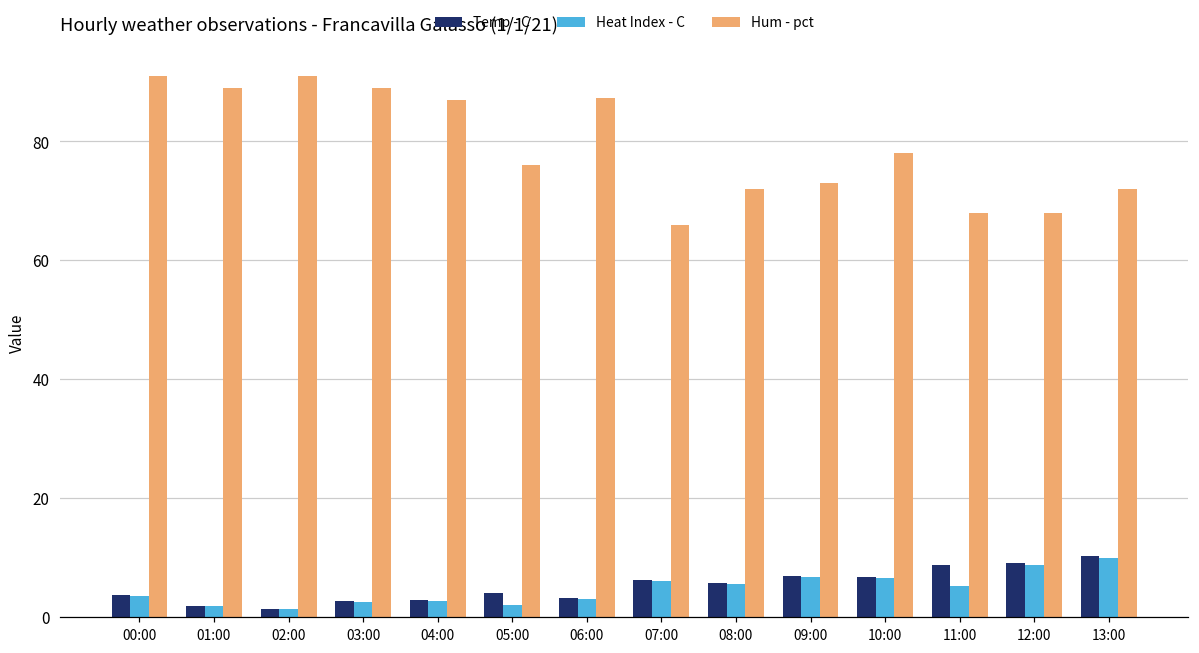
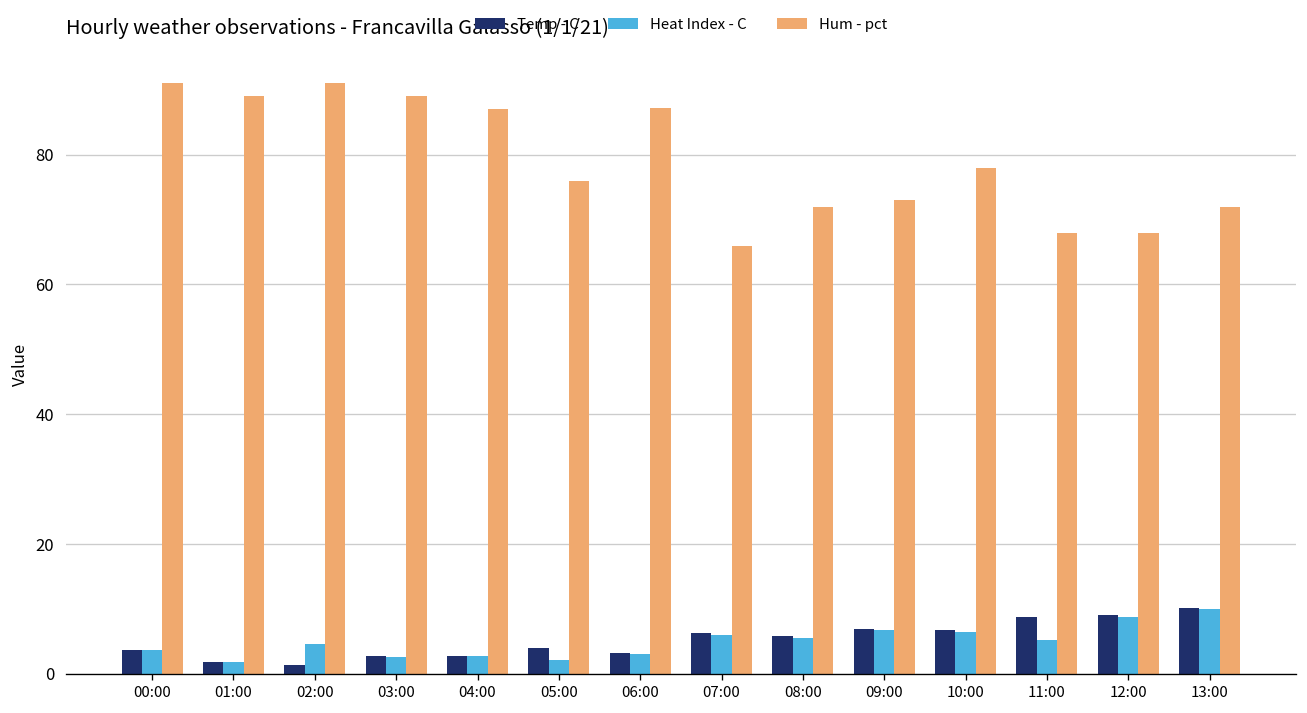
  {
    "Temp - C": {
      "00:00": 4,
      "01:00": 2,
      "02:00": 1,
      "03:00": 3,
      "04:00": 3,
      "05:00": 4,
      "06:00": 3,
      "07:00": 6,
      "08:00": 6,
      "09:00": 7,
      "10:00": 7,
      "11:00": 9,
      "12:00": 9,
      "13:00": 10
    },
    "Heat Index - C": {
      "00:00": 4,
      "01:00": 2,
-     "02:00": 1,
+     "02:00": 5,
      "03:00": 3,
      "04:00": 3,
      "05:00": 2,
      "06:00": 3,
      "07:00": 6,
      "08:00": 6,
      "09:00": 7,
      "10:00": 7,
      "11:00": 5,
      "12:00": 9,
      "13:00": 10
    },
    "Hum - pct": {
      "00:00": 91,
      "01:00": 89,
      "02:00": 91,
      "03:00": 89,
      "04:00": 87,
      "05:00": 76,
      "06:00": 87,
      "07:00": 66,
      "08:00": 72,
      "09:00": 73,
      "10:00": 78,
      "11:00": 68,
      "12:00": 68,
      "13:00": 72
    }
  }
